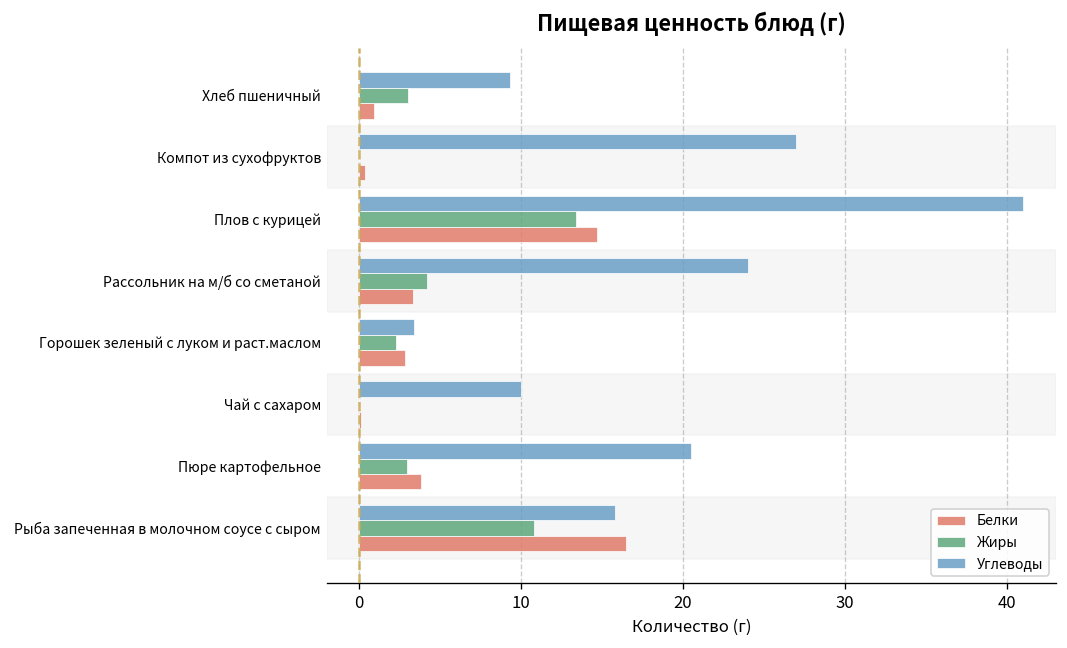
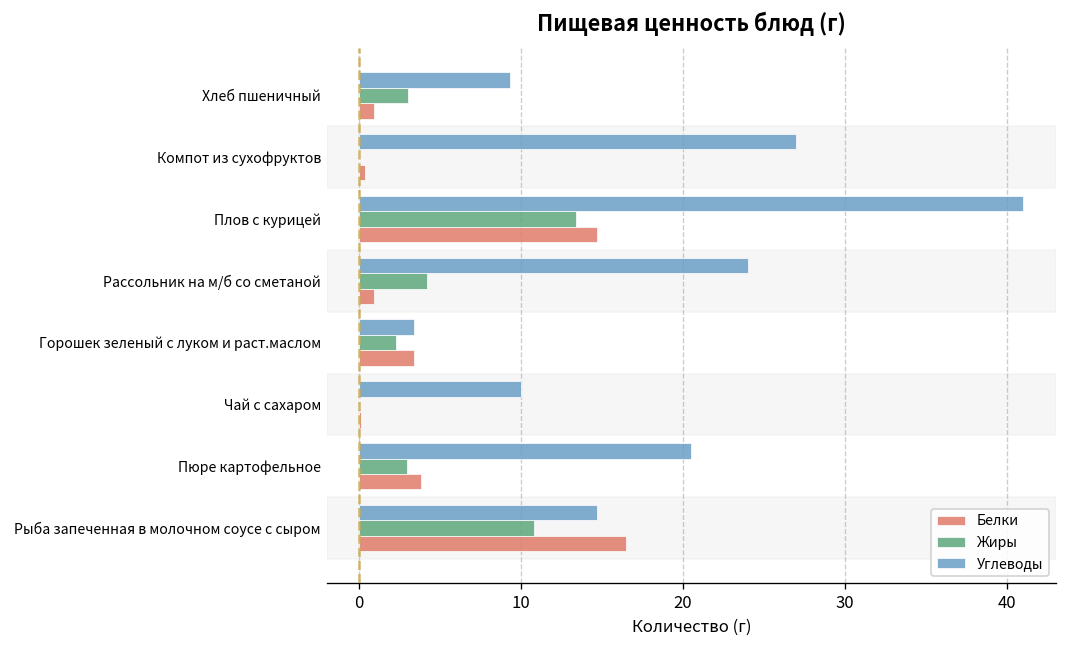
  {
    "Белки": {
      "Хлеб пшеничный": 0.9,
      "Компот из сухофруктов": 0.3,
      "Плов с курицей": 14.7,
-     "Рассольник на м/б со сметаной": 3.3,
-     "Горошек зеленый с луком и раст.маслом": 2.8,
+     "Рассольник на м/б со сметаной": 0.9,
+     "Горошек зеленый с луком и раст.маслом": 3.4,
      "Пюре картофельное": 3.8,
      "Рыба запеченная в молочном соусе с сыром": 16.5
    },
    "Жиры": {
      "Хлеб пшеничный": 3.0,
      "Компот из сухофруктов": 0.0,
      "Плов с курицей": 13.4,
      "Рассольник на м/б со сметаной": 4.2,
      "Горошек зеленый с луком и раст.маслом": 2.3,
      "Чай с сахаром": 0.0,
      "Пюре картофельное": 3.0,
      "Рыба запеченная в молочном соусе с сыром": 10.8
    },
    "Углеводы": {
      "Хлеб пшеничный": 9.3,
      "Компот из сухофруктов": 27.0,
      "Плов с курицей": 41.0,
      "Рассольник на м/б со сметаной": 24.0,
      "Горошек зеленый с луком и раст.маслом": 3.4,
      "Чай с сахаром": 10.0,
      "Пюре картофельное": 20.5,
-     "Рыба запеченная в молочном соусе с сыром": 15.8
+     "Рыба запеченная в молочном соусе с сыром": 14.7
    }
  }
